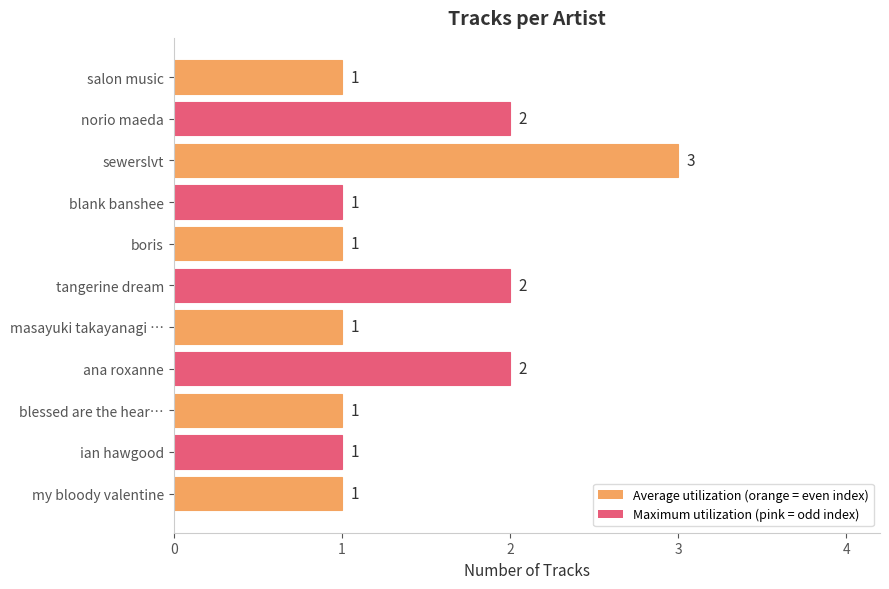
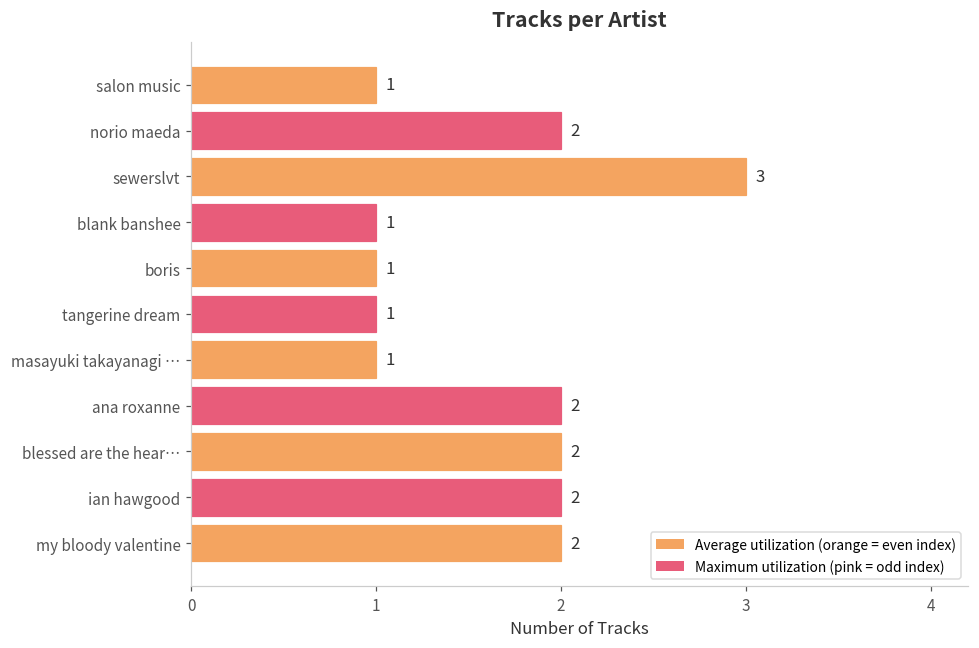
  {
    "salon music": 1,
    "norio maeda": 2,
    "sewerslvt": 3,
    "blank banshee": 1,
    "boris": 1,
-   "tangerine dream": 2,
+   "tangerine dream": 1,
    "masayuki takayanagi …": 1,
    "ana roxanne": 2,
-   "blessed are the hear…": 1,
-   "ian hawgood": 1,
-   "my bloody valentine": 1
+   "blessed are the hear…": 2,
+   "ian hawgood": 2,
+   "my bloody valentine": 2
  }
